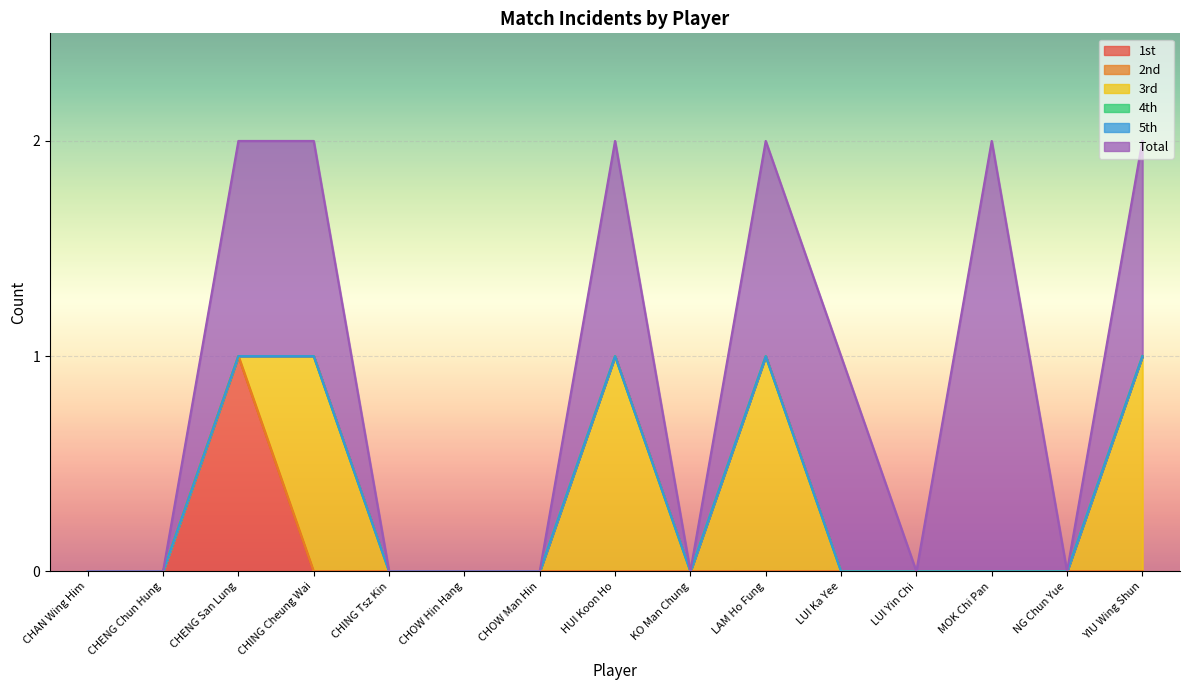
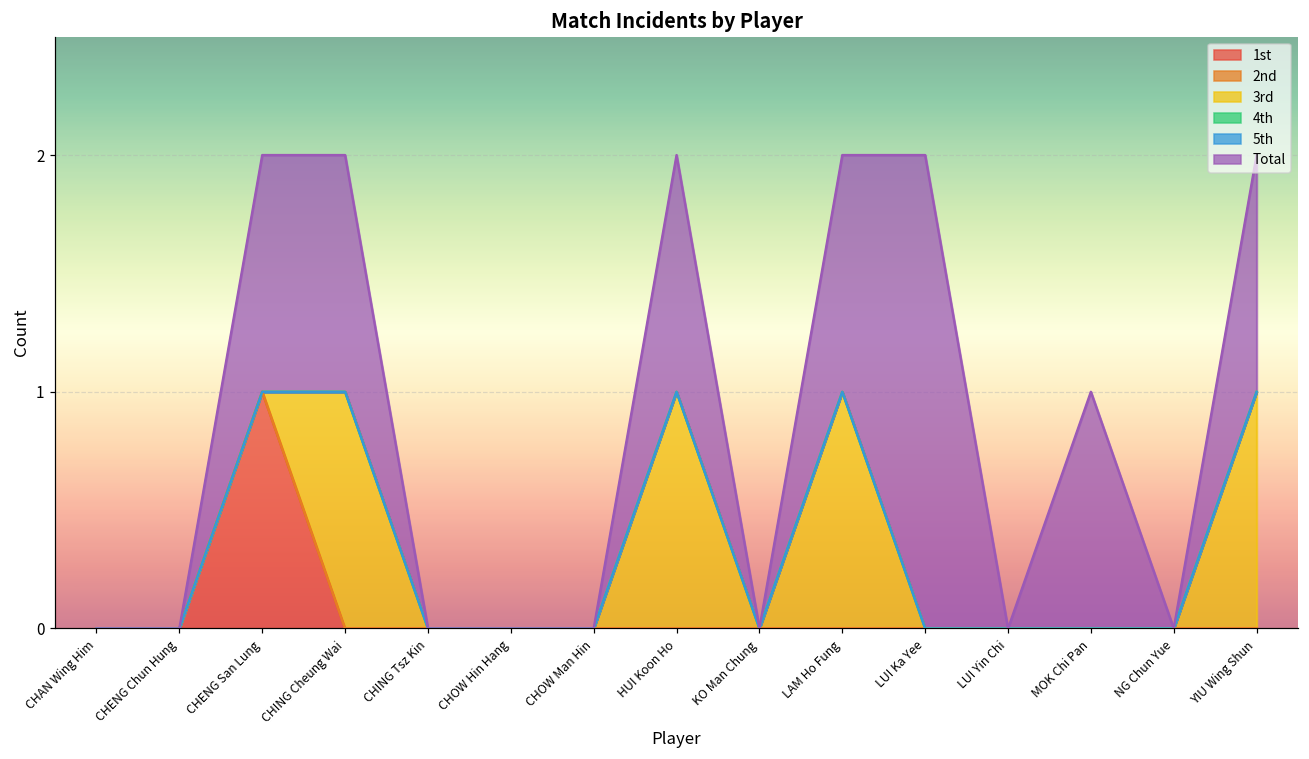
  {
    "2nd": {
      "CHING Cheung Wai": 0,
      "HUI Koon Ho": 0,
      "LAM Ho Fung": 0,
      "YIU Wing Shun": 0
    },
    "5th": {
      "CHING Cheung Wai": 1,
      "HUI Koon Ho": 1,
      "LAM Ho Fung": 1,
      "YIU Wing Shun": 1
    },
    "Total": {
      "CHENG San Lung": 2,
      "CHING Cheung Wai": 2,
      "HUI Koon Ho": 2,
      "LAM Ho Fung": 2,
-     "LUI Ka Yee": 1,
-     "MOK Chi Pan": 2
+     "LUI Ka Yee": 2,
+     "MOK Chi Pan": 1
    }
  }
